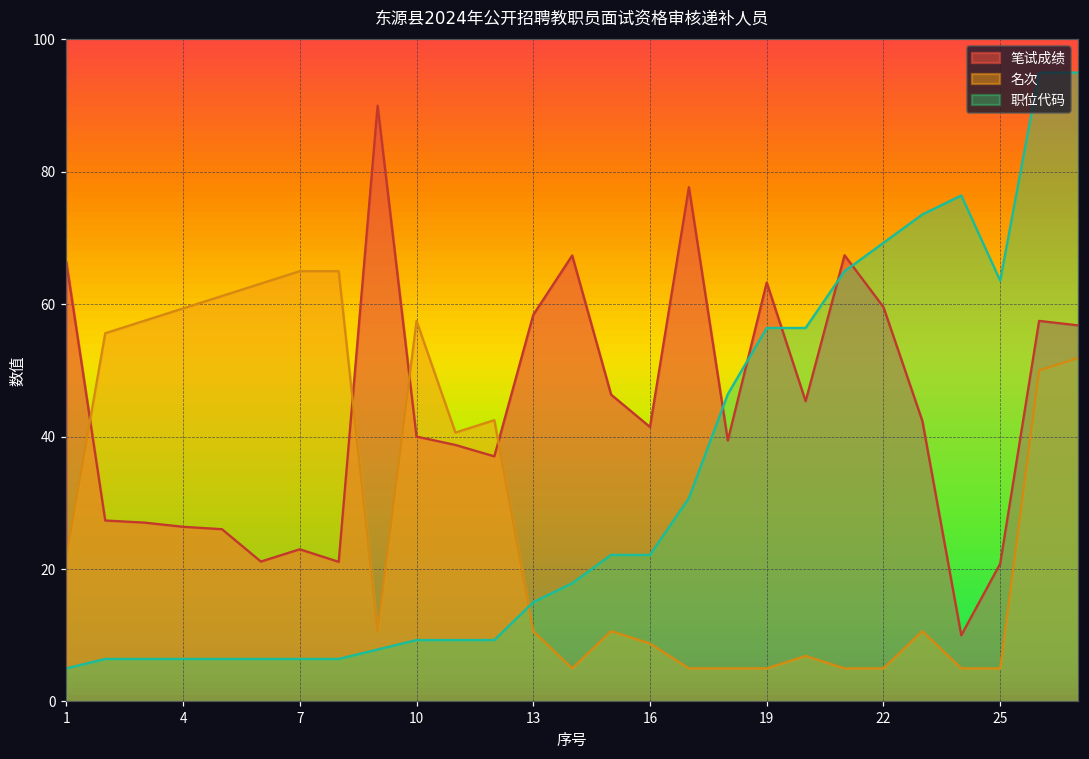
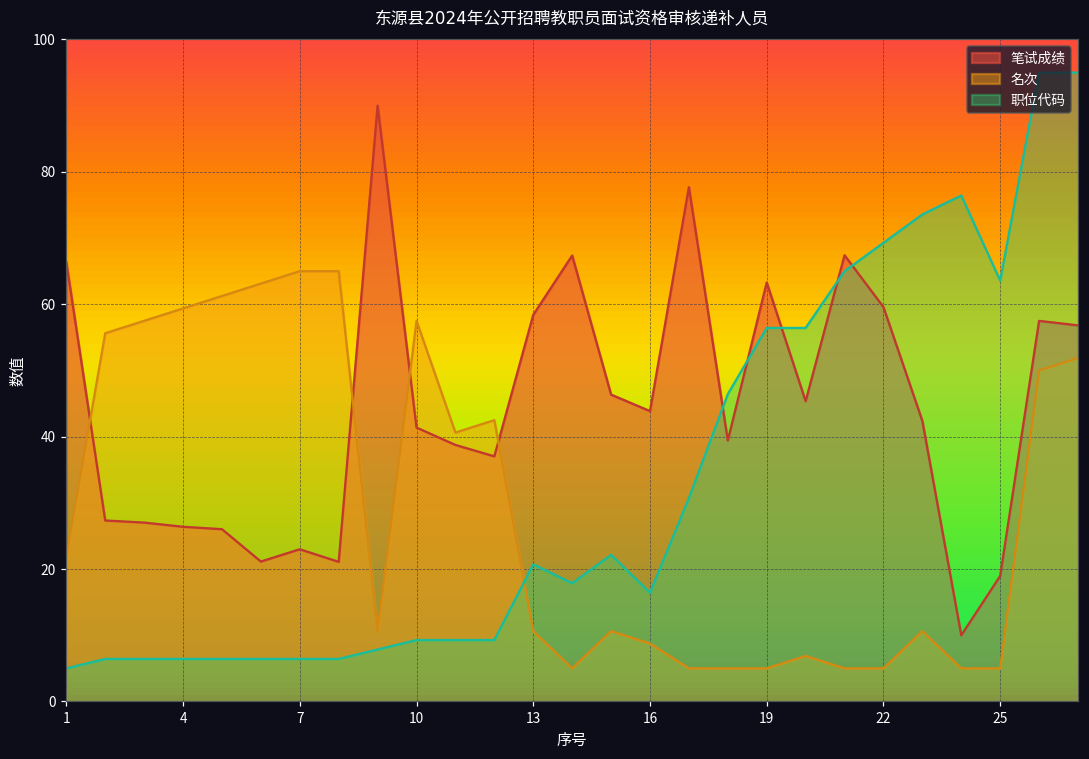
  {
    "笔试成绩": {
      "1": 66,
      "4": 26,
      "7": 23,
-     "10": 40,
+     "10": 41,
      "13": 58,
-     "16": 41,
+     "16": 44,
      "19": 63,
      "22": 60,
-     "25": 21
+     "25": 19
    },
    "名次": {
      "1": 22,
      "4": 59,
      "7": 65,
      "10": 58,
      "13": 11,
      "16": 9,
      "19": 5,
      "22": 5,
      "25": 5
    },
    "职位代码": {
      "1": 5,
      "4": 6,
      "7": 6,
      "10": 9,
-     "13": 15,
-     "16": 22,
+     "13": 21,
+     "16": 16,
      "19": 56,
      "22": 69,
      "25": 64
    }
  }
